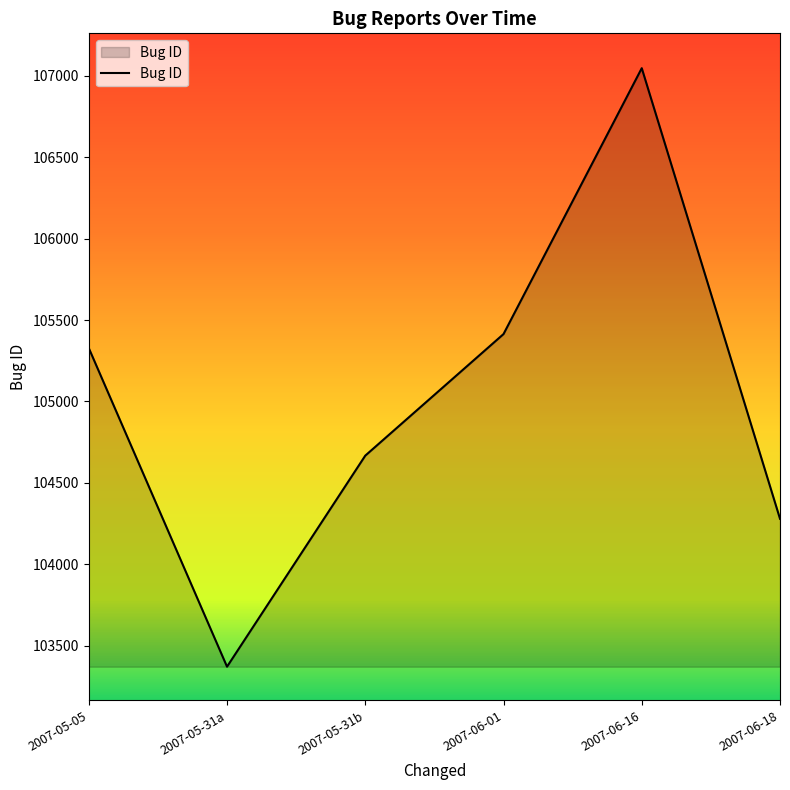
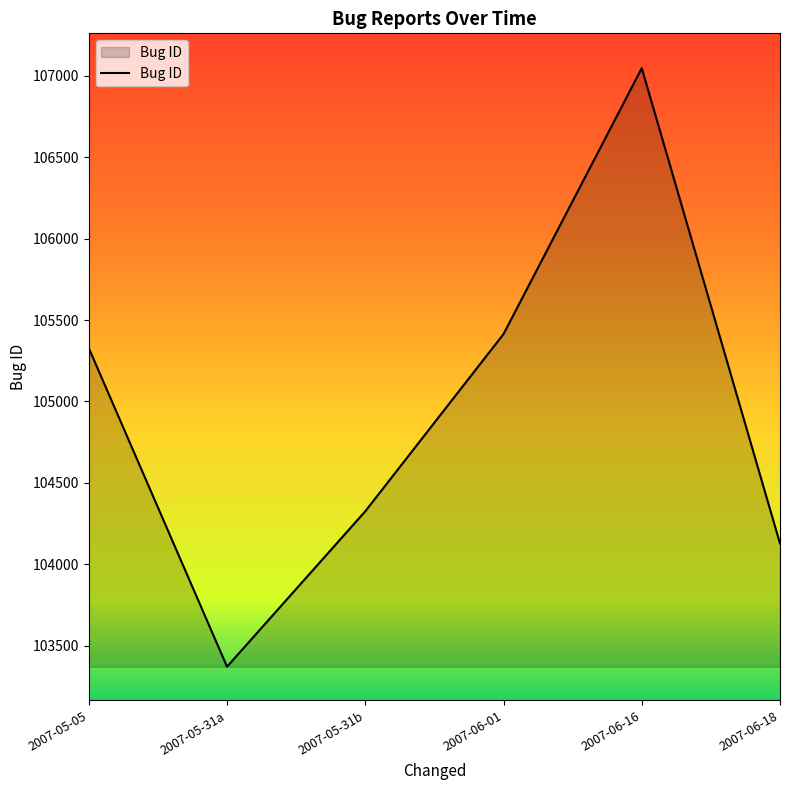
  {
    "2007-05-05": 105330,
    "2007-05-31a": 103370,
-   "2007-05-31b": 104670,
+   "2007-05-31b": 104330,
    "2007-06-01": 105410,
    "2007-06-16": 107050,
-   "2007-06-18": 104280
+   "2007-06-18": 104130
  }
